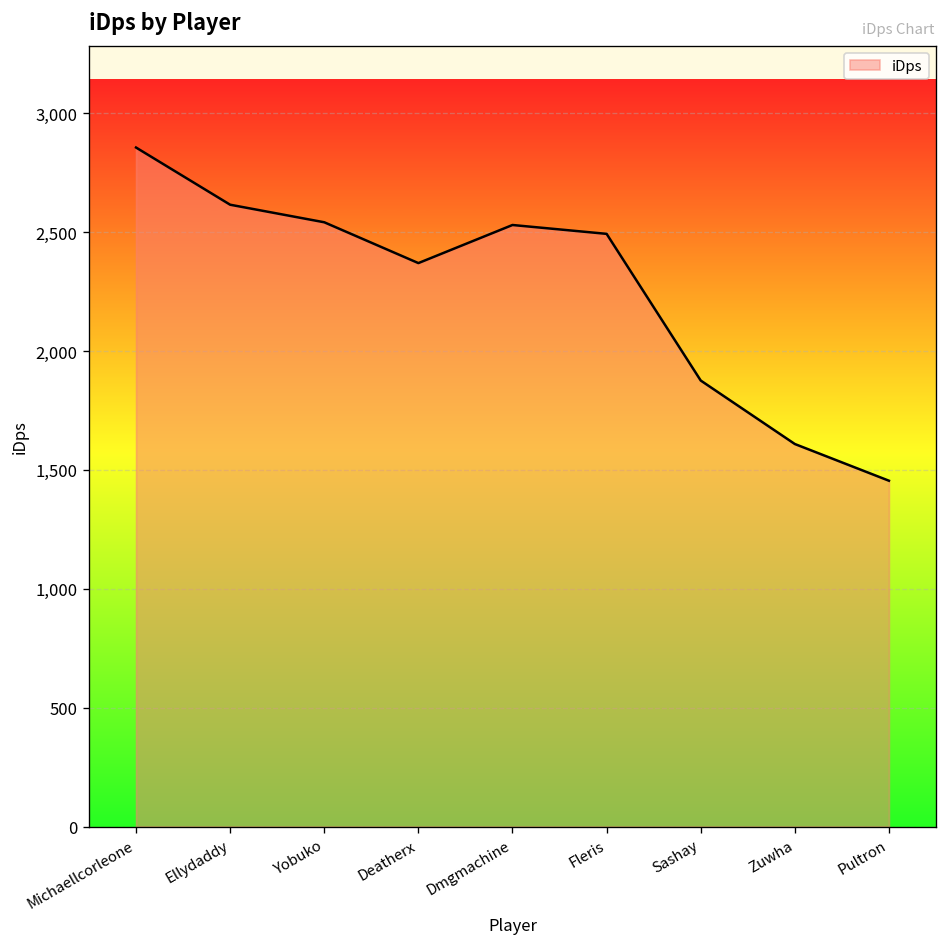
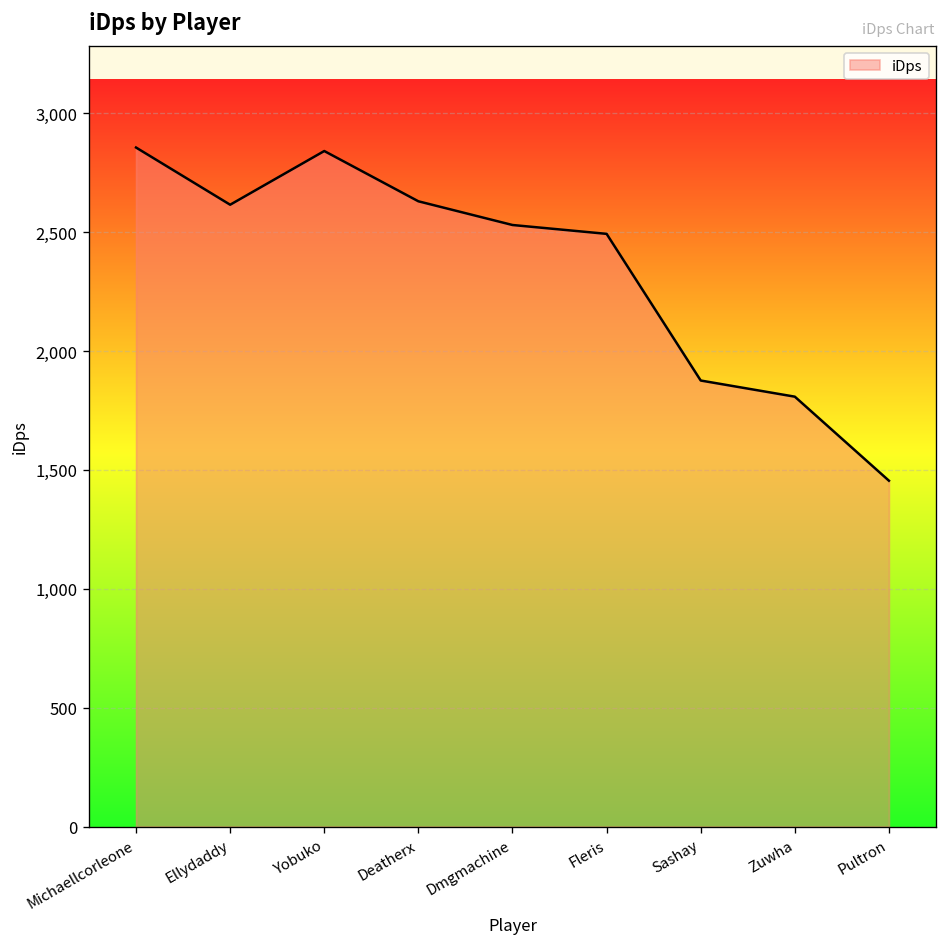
  {
    "Michaellcorleone": "2,860",
    "Ellydaddy": "2,620",
-   "Yobuko": "2,540",
-   "Deatherx": "2,370",
+   "Yobuko": "2,840",
+   "Deatherx": "2,630",
    "Dmgmachine": "2,530",
    "Fleris": "2,490",
    "Sashay": "1,880",
-   "Zuwha": "1,610",
+   "Zuwha": "1,810",
    "Pultron": "1,450"
  }
